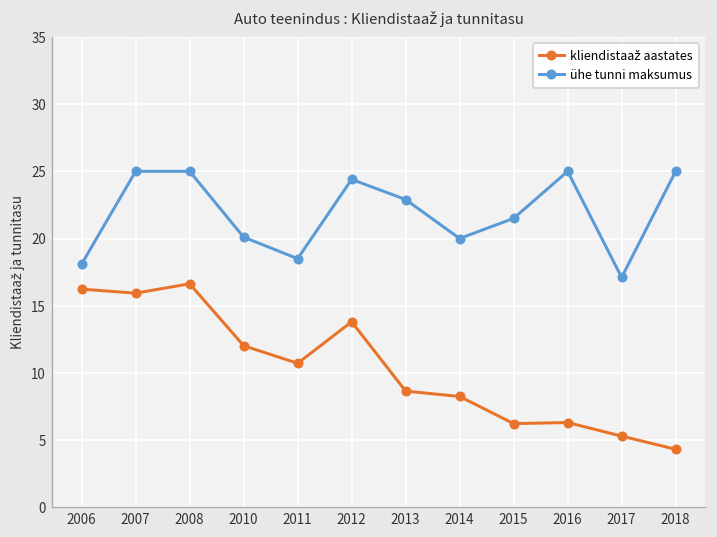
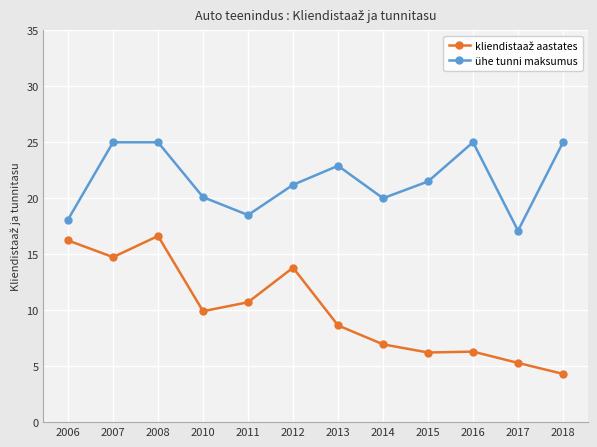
  {
    "kliendistaaž aastates": {
      "2006": 16.2,
-     "2007": 15.9,
+     "2007": 14.7,
      "2008": 16.6,
-     "2010": 12.0,
+     "2010": 9.9,
      "2011": 10.7,
      "2012": 13.8,
      "2013": 8.6,
-     "2014": 8.2,
+     "2014": 7.0,
      "2015": 6.2,
      "2016": 6.3,
      "2017": 5.3,
      "2018": 4.3
    },
    "ühe tunni maksumus": {
      "2006": 18.1,
      "2007": 25.0,
      "2008": 25.0,
      "2010": 20.1,
      "2011": 18.5,
-     "2012": 24.4,
+     "2012": 21.2,
      "2013": 22.9,
      "2014": 20.0,
      "2015": 21.5,
      "2016": 25.0,
      "2017": 17.1,
      "2018": 25.0
    }
  }
